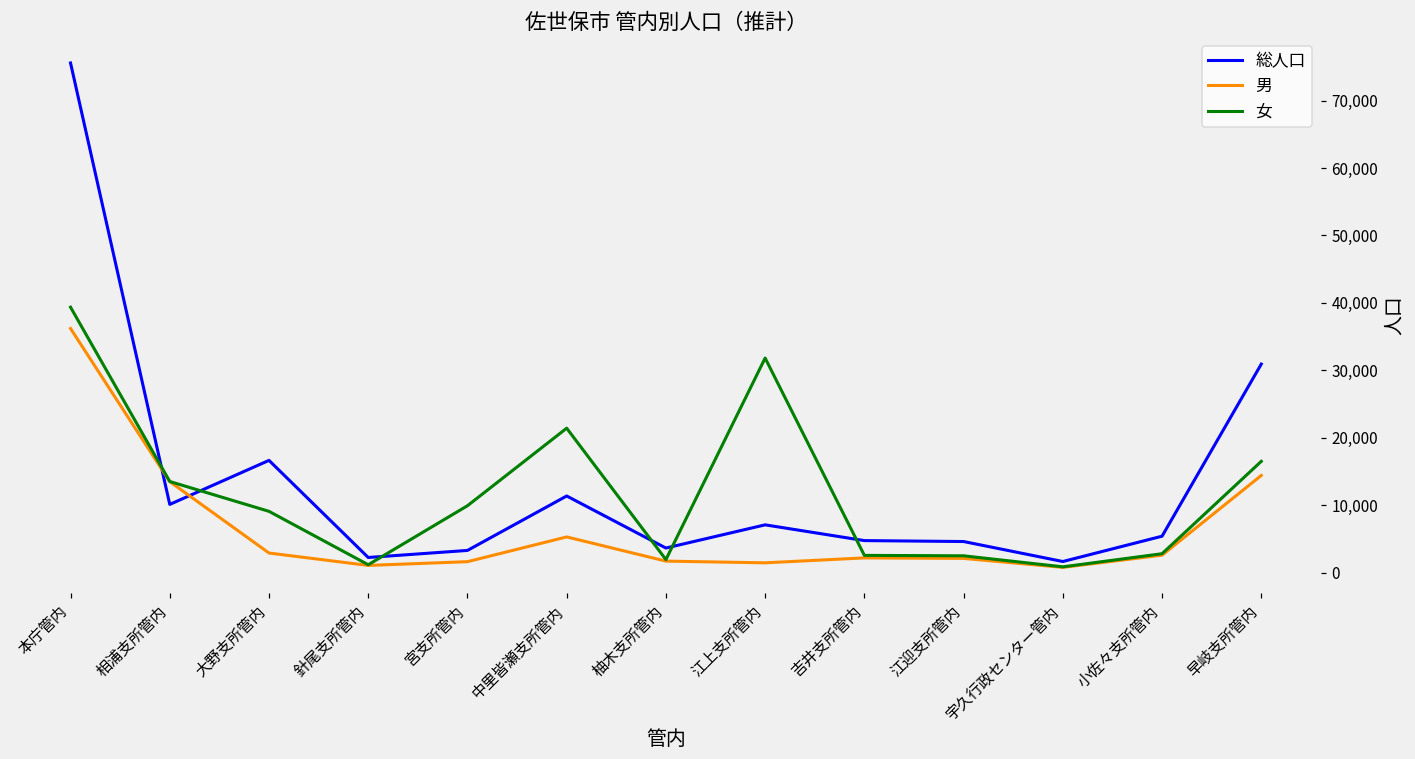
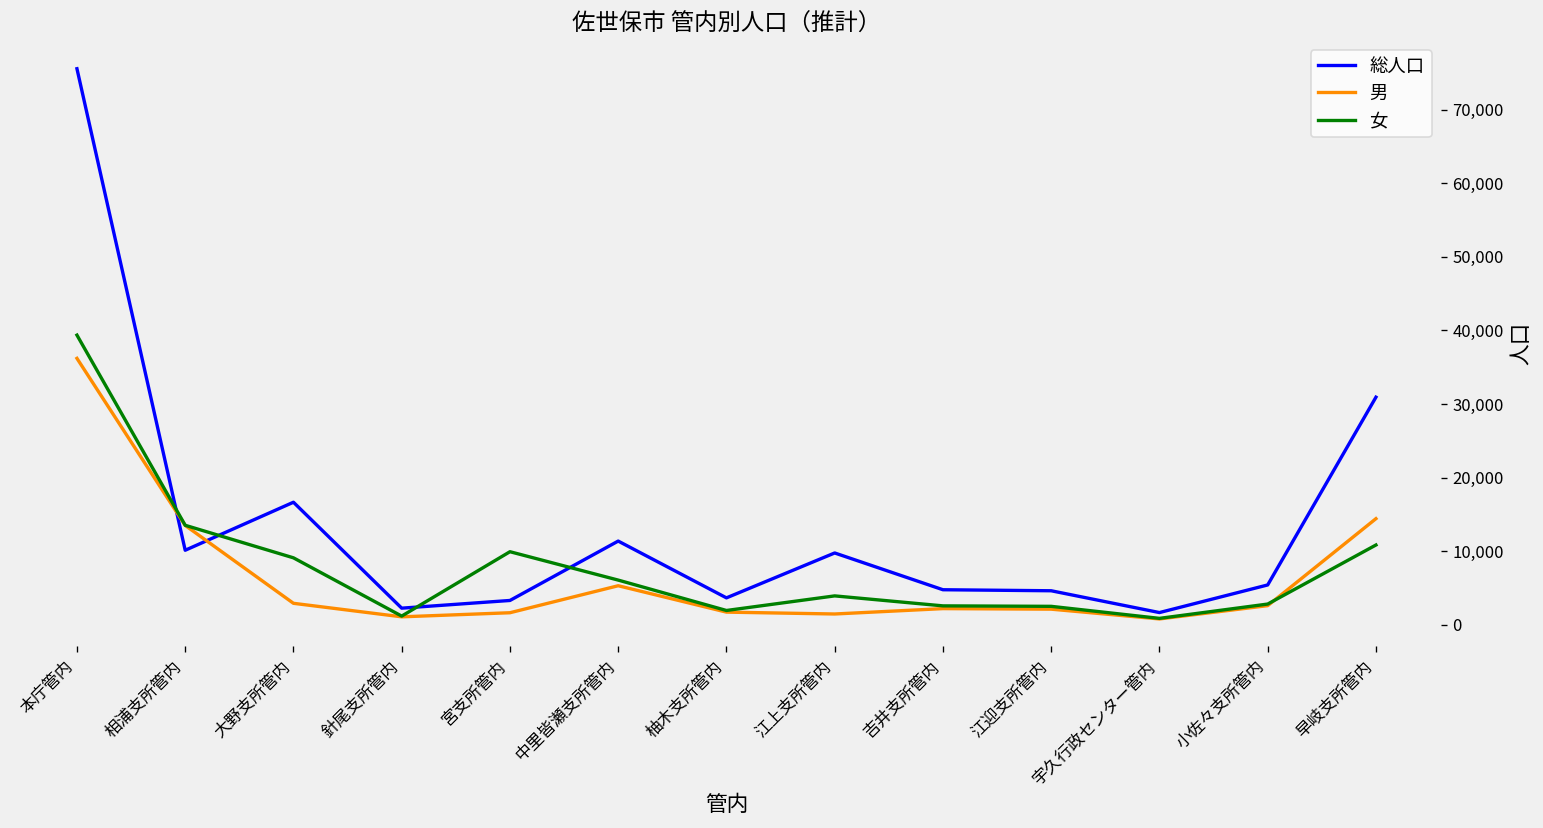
  {
    "総人口": {
      "本庁管内": "76,000",
      "相浦支所管内": "10,000",
      "大野支所管内": "17,000",
      "針尾支所管内": "2,000",
      "宮支所管内": "3,000",
      "中里皆瀬支所管内": "11,000",
      "柚木支所管内": "4,000",
-     "江上支所管内": "7,000",
+     "江上支所管内": "10,000",
      "吉井支所管内": "5,000",
      "江迎支所管内": "5,000",
      "宇久行政センター管内": "2,000",
      "小佐々支所管内": "5,000",
      "早岐支所管内": "31,000"
    },
    "男": {
      "本庁管内": "36,000",
      "大野支所管内": "3,000",
      "宮支所管内": "2,000",
      "中里皆瀬支所管内": "5,000",
      "江上支所管内": "1,000",
      "早岐支所管内": "14,000"
    },
    "女": {
      "本庁管内": "39,000",
      "大野支所管内": "9,000",
      "宮支所管内": "10,000",
-     "中里皆瀬支所管内": "21,000",
-     "江上支所管内": "32,000",
-     "早岐支所管内": "17,000"
+     "中里皆瀬支所管内": "6,000",
+     "江上支所管内": "4,000",
+     "早岐支所管内": "11,000"
    }
  }
